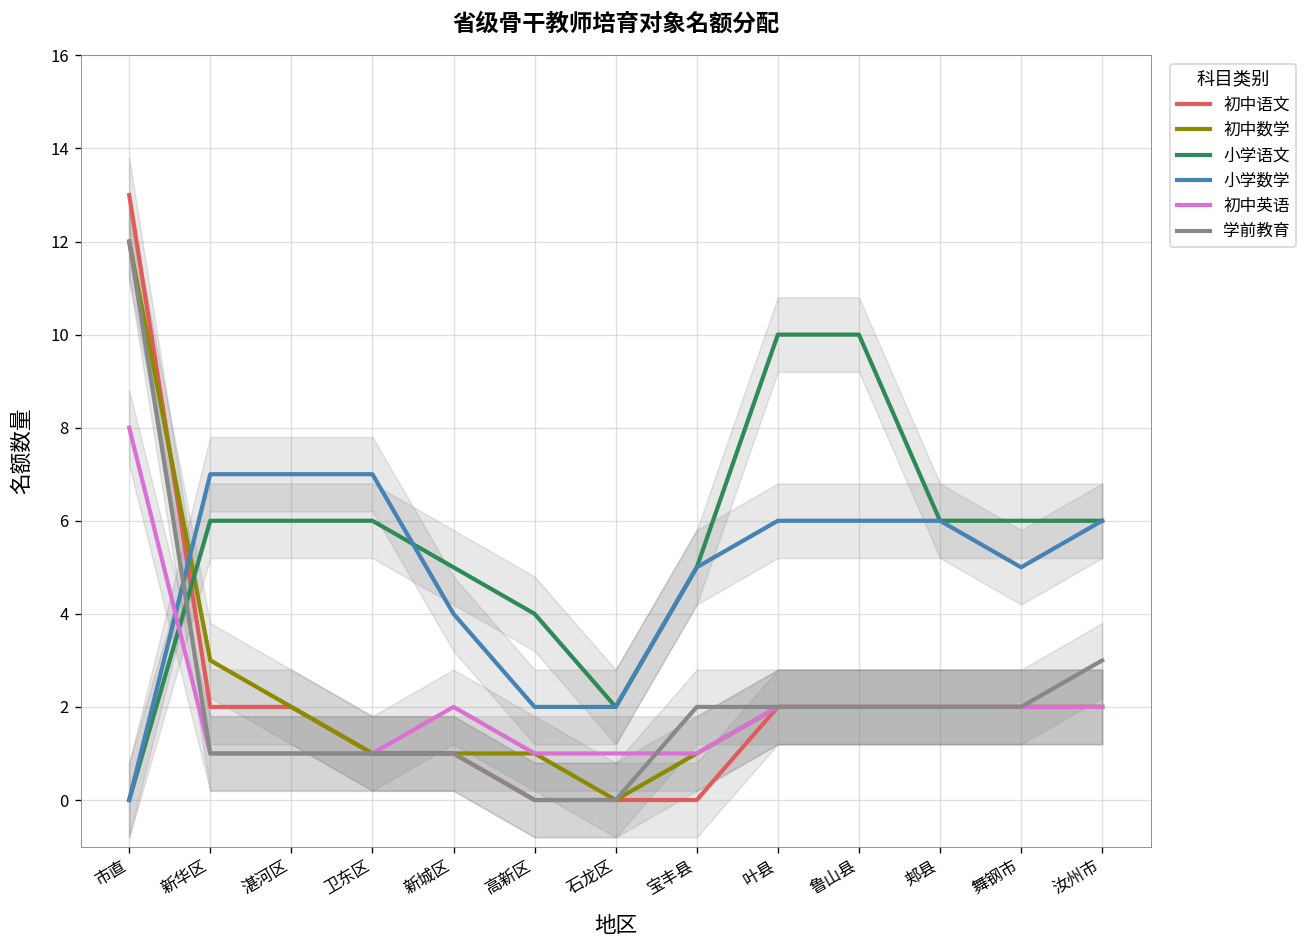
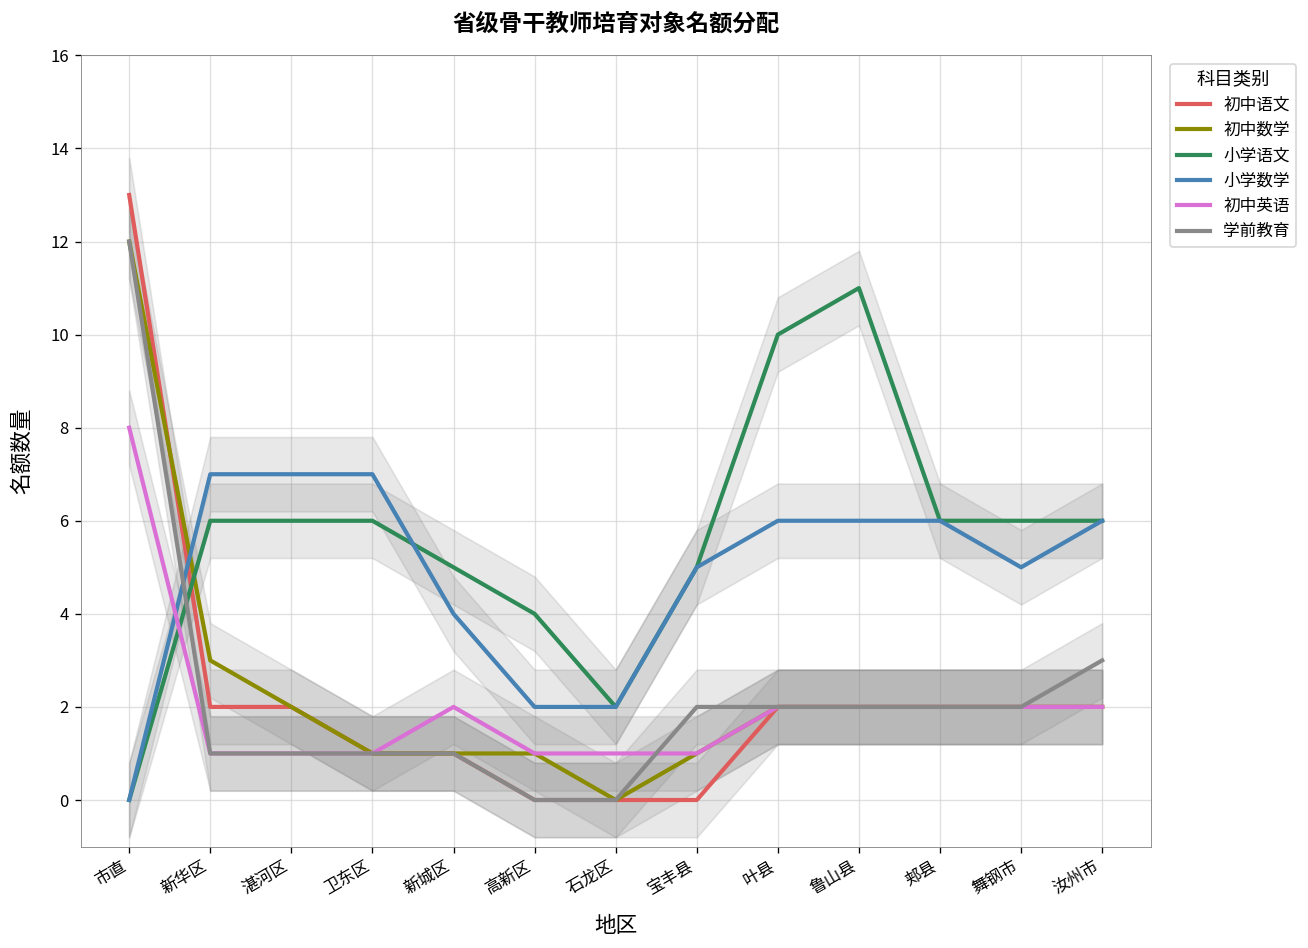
  {
    "初中语文": {
      "市直": 13,
      "新华区": 2,
      "宝丰县": 0
    },
    "初中数学": {
      "新华区": 3
    },
    "小学语文": {
      "新华区": 6,
      "湛河区": 6,
      "卫东区": 6,
      "新城区": 5,
      "高新区": 4,
      "叶县": 10,
-     "鲁山县": 10,
+     "鲁山县": 11,
      "舞钢市": 6
    },
    "小学数学": {
      "新华区": 7,
      "湛河区": 7,
      "卫东区": 7,
      "新城区": 4,
      "高新区": 2,
      "叶县": 6,
      "鲁山县": 6,
      "舞钢市": 5
    },
    "初中英语": {
      "市直": 8,
      "新城区": 2,
      "石龙区": 1
    }
  }
